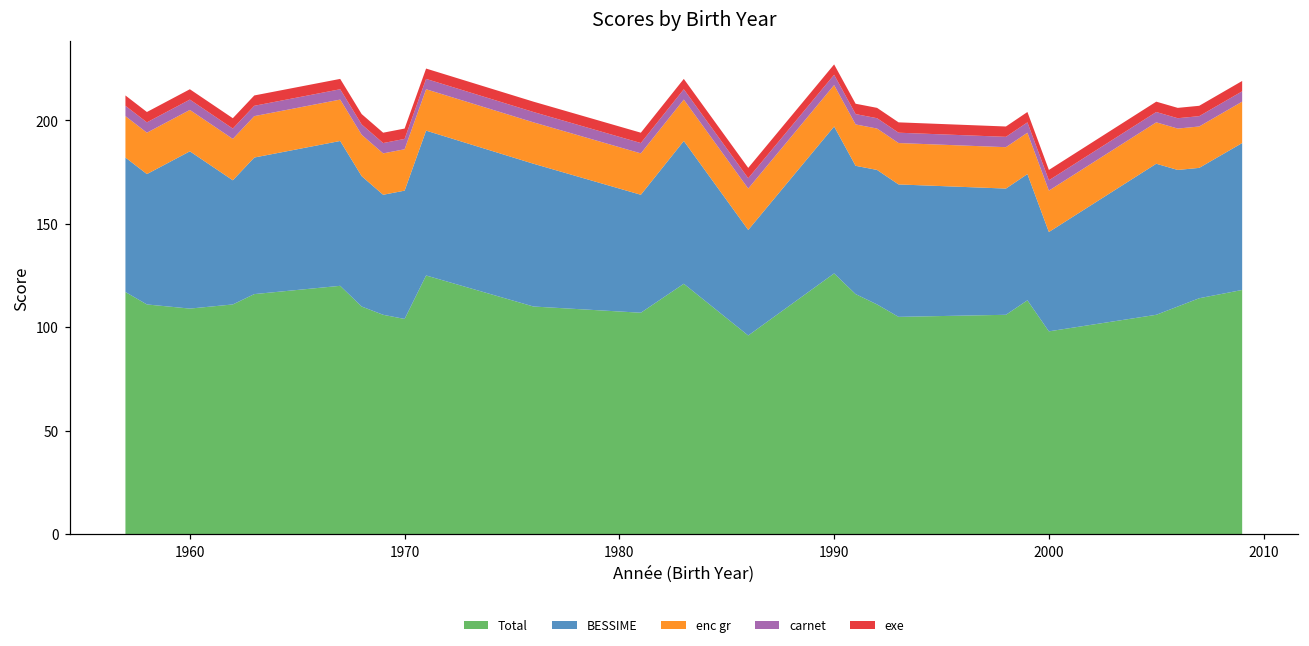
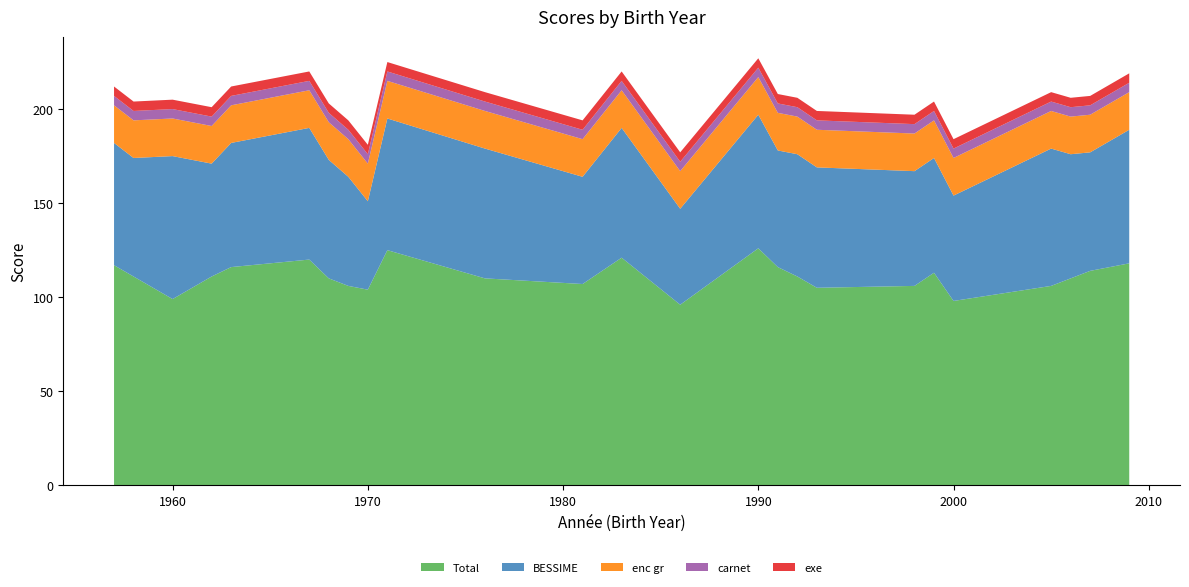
  {
    "Total": {
-     "1960": 109,
+     "1960": 99,
      "1970": 104,
      "1990": 126,
      "2000": 98
    },
    "BESSIME": {
      "1960": 76,
-     "1970": 62,
+     "1970": 47,
      "1990": 71,
-     "2000": 48
+     "2000": 56
    },
    "enc gr": {
      "1960": 20,
      "1970": 20,
      "1990": 20,
      "2000": 20
    },
    "carnet": {
      "1960": 5,
      "1970": 5,
      "1990": 5,
      "2000": 5
    },
    "exe": {
      "1960": 5,
      "1970": 5,
      "1990": 5,
      "2000": 5
    }
  }
